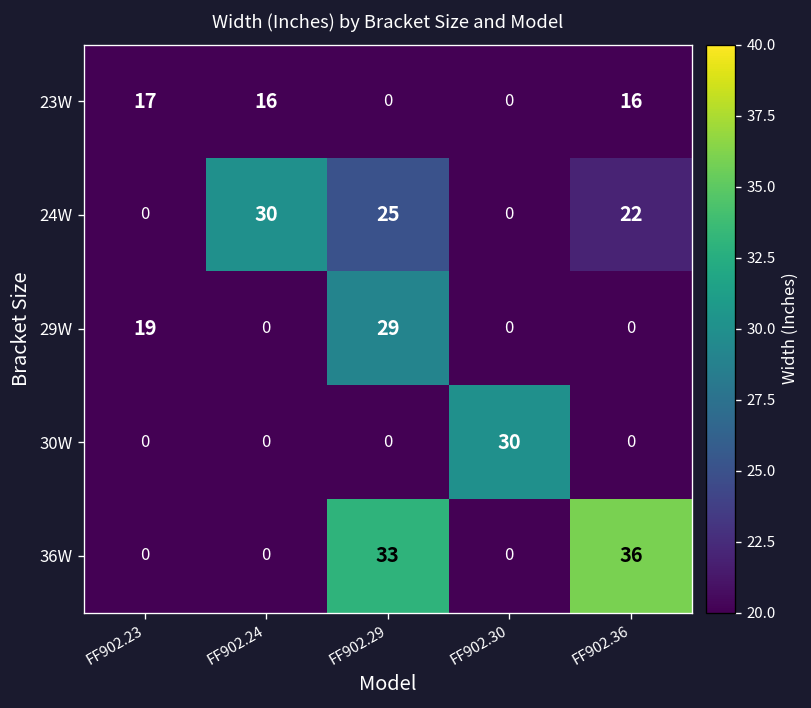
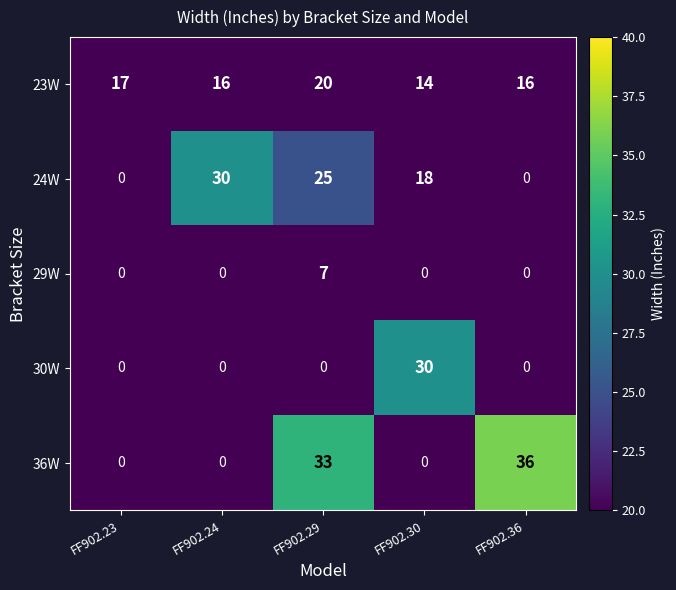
  {
    "23W": {
      "FF902.23": 17,
      "FF902.24": 16,
-     "FF902.29": 0,
-     "FF902.30": 0,
+     "FF902.29": 20,
+     "FF902.30": 14,
      "FF902.36": 16
    },
    "24W": {
      "FF902.23": 0,
      "FF902.24": 30,
      "FF902.29": 25,
-     "FF902.30": 0,
-     "FF902.36": 22
+     "FF902.30": 18,
+     "FF902.36": 0
    },
    "29W": {
-     "FF902.23": 19,
+     "FF902.23": 0,
      "FF902.24": 0,
-     "FF902.29": 29,
+     "FF902.29": 7,
      "FF902.30": 0,
      "FF902.36": 0
    },
    "30W": {
      "FF902.23": 0,
      "FF902.24": 0,
      "FF902.29": 0,
      "FF902.30": 30,
      "FF902.36": 0
    },
    "36W": {
      "FF902.23": 0,
      "FF902.24": 0,
      "FF902.29": 33,
      "FF902.30": 0,
      "FF902.36": 36
    }
  }
